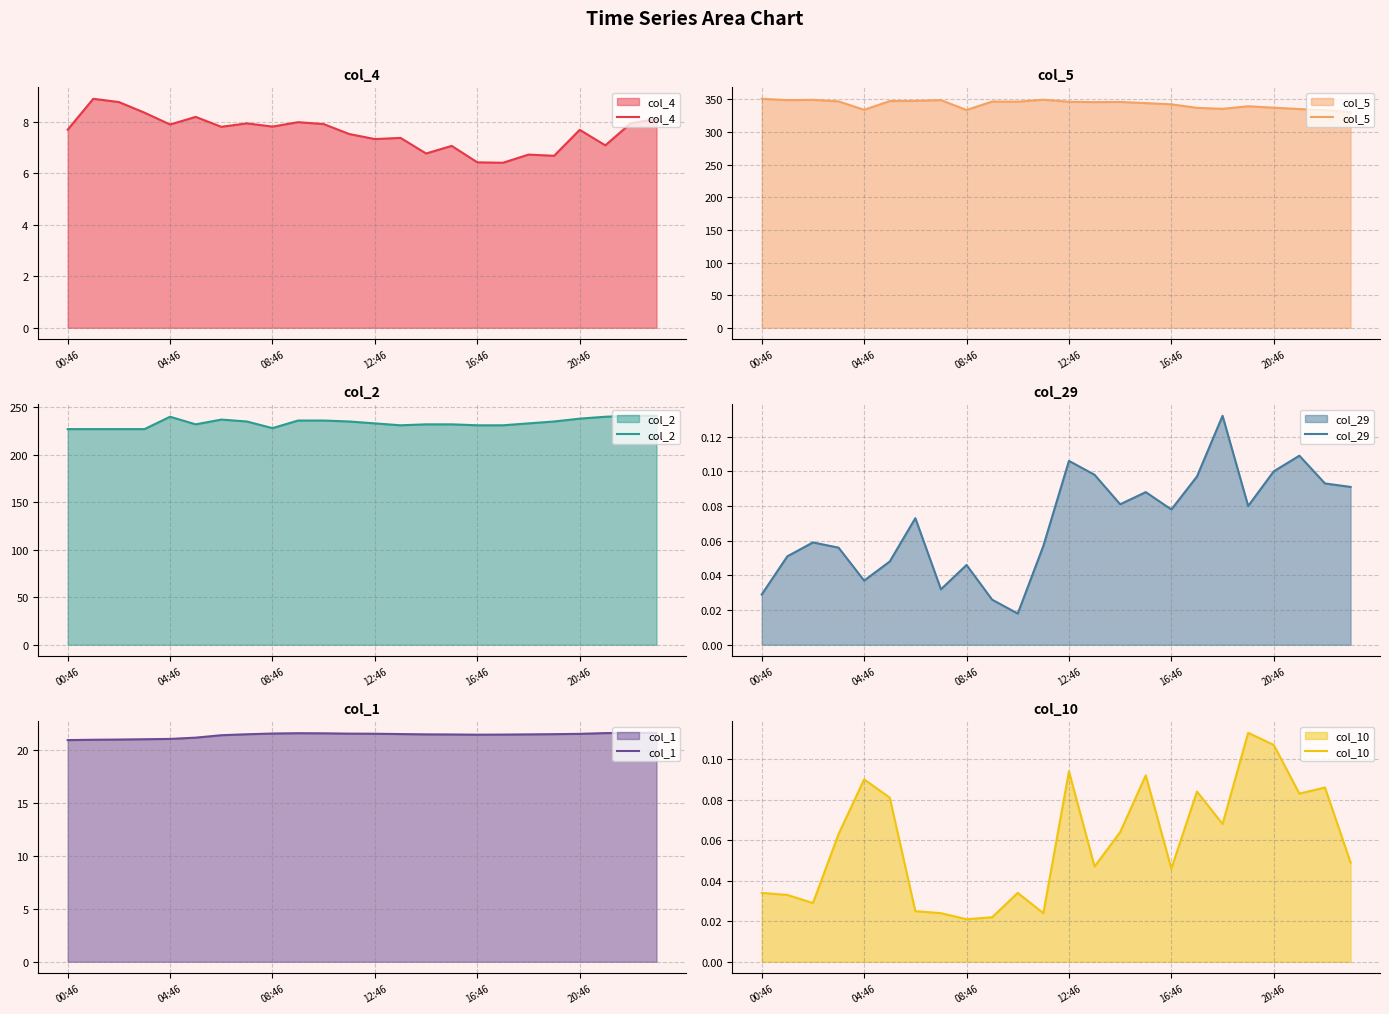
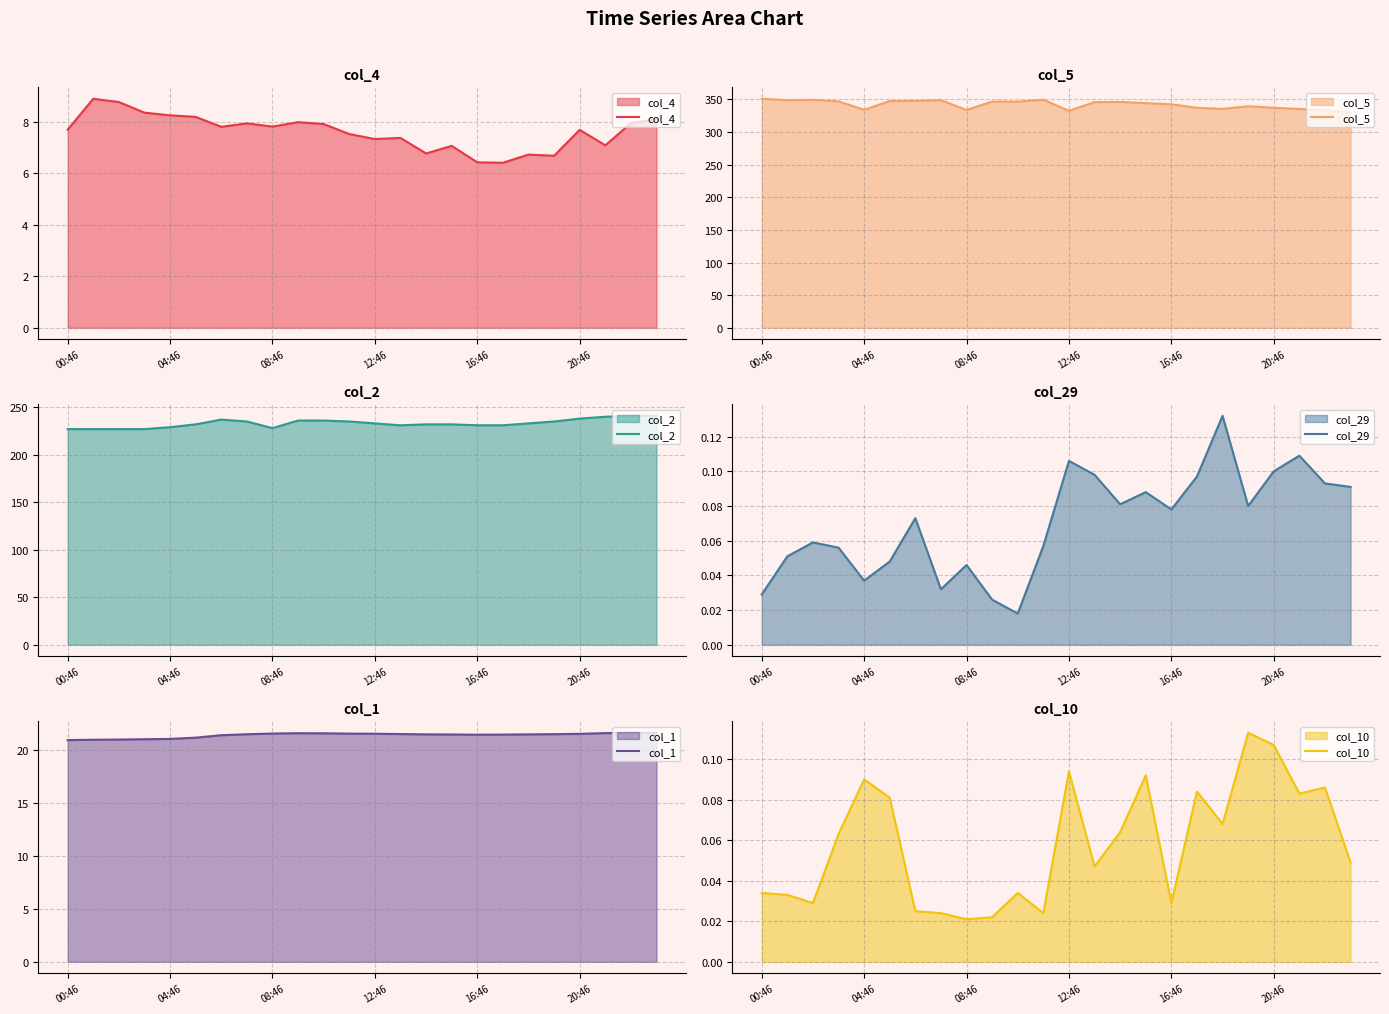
  {
    "col_4": {
      "00:46": 7.7,
-     "04:46": 7.9,
+     "04:46": 8.3,
      "08:46": 7.8,
      "12:46": 7.3,
      "16:46": 6.4,
      "20:46": 7.7
    },
    "col_5": {
      "00:46": 350,
      "04:46": 330,
      "08:46": 330,
-     "12:46": 350,
+     "12:46": 330,
      "16:46": 340,
      "20:46": 340
    },
    "col_2": {
      "00:46": 230,
-     "04:46": 240,
+     "04:46": 230,
      "08:46": 230,
      "12:46": 230,
      "16:46": 230,
      "20:46": 240
    },
    "col_29": {
      "00:46": 0.029,
      "04:46": 0.037,
      "08:46": 0.046,
      "12:46": 0.106,
      "16:46": 0.078,
      "20:46": 0.100
    },
    "col_1": {
      "00:46": 21.0,
      "04:46": 21.1,
      "08:46": 21.6,
      "12:46": 21.6,
      "16:46": 21.5,
      "20:46": 21.6
    },
    "col_10": {
      "00:46": 0.034,
      "04:46": 0.090,
      "08:46": 0.021,
      "12:46": 0.094,
-     "16:46": 0.046,
+     "16:46": 0.029,
      "20:46": 0.107
    }
  }
